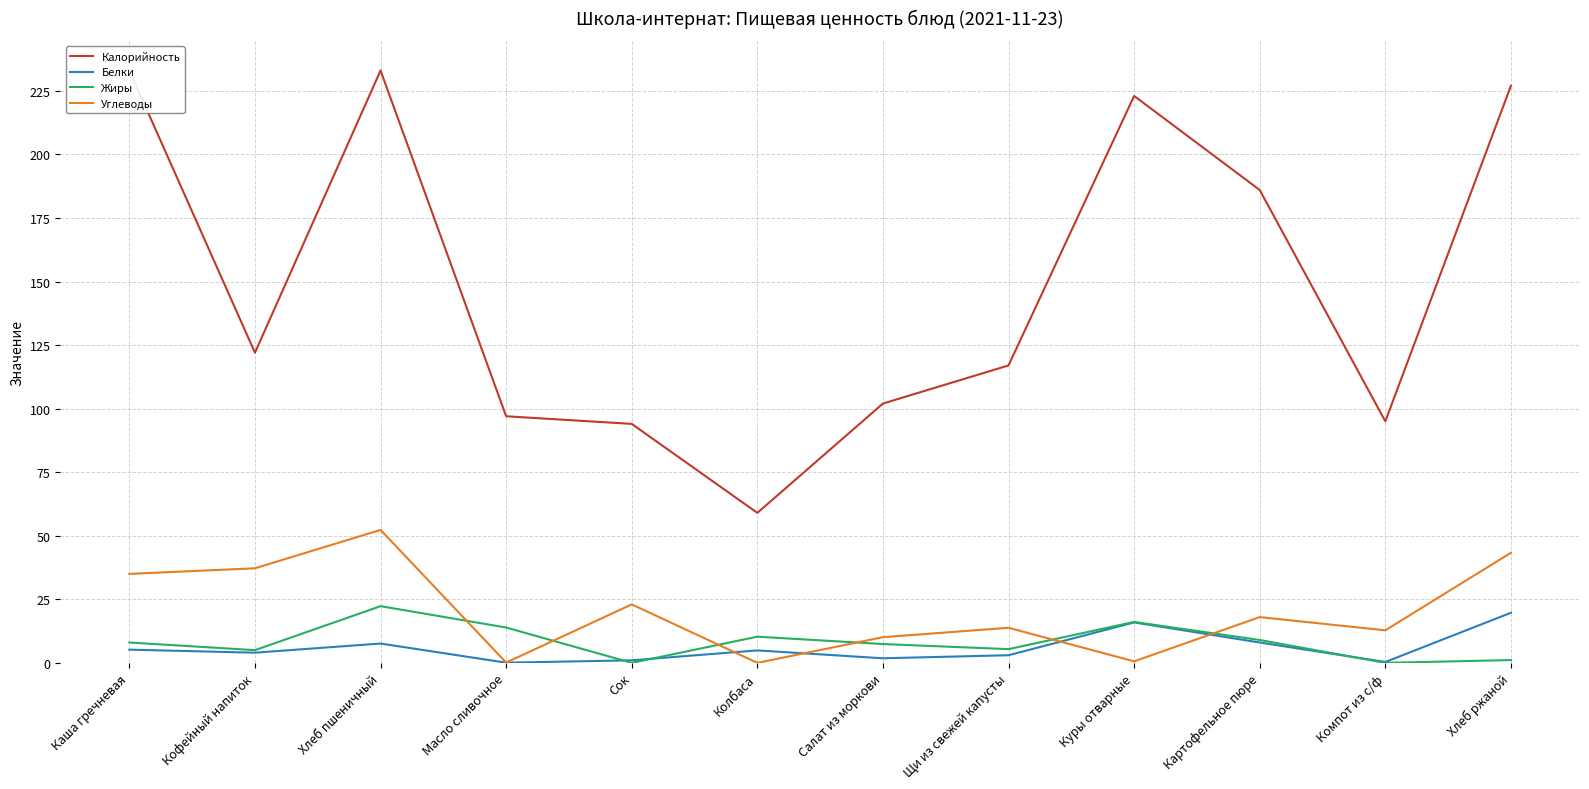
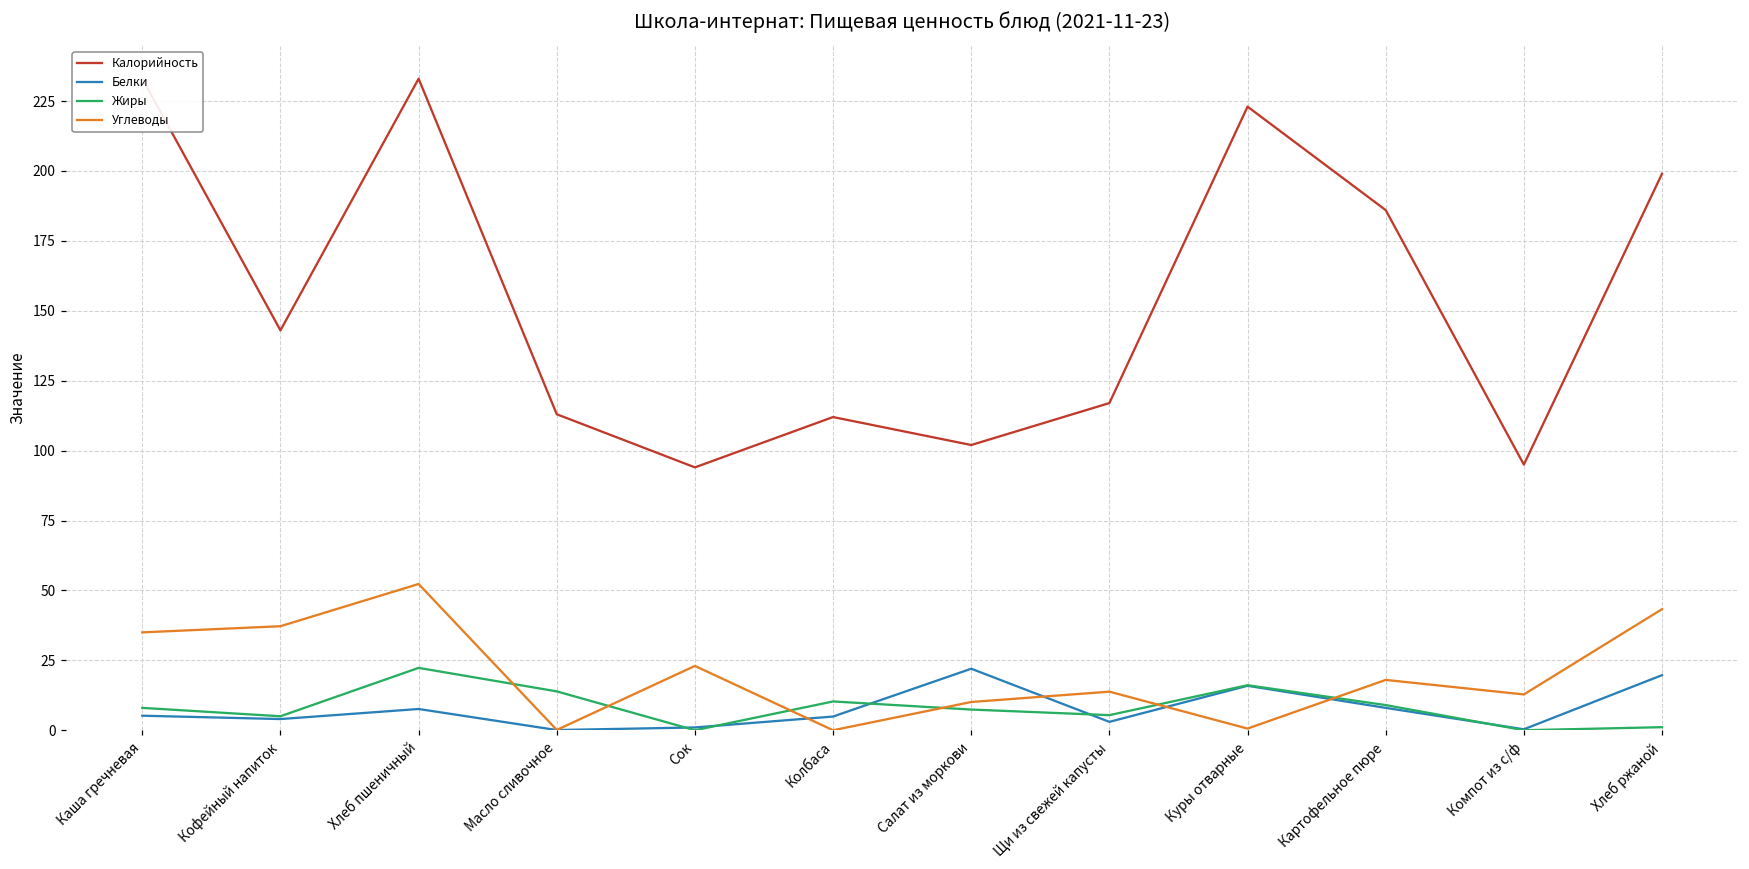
  {
    "Калорийность": {
-     "Кофейный напиток": 122,
+     "Кофейный напиток": 143,
      "Хлеб пшеничный": 233,
-     "Масло сливочное": 97,
+     "Масло сливочное": 113,
      "Сок": 94,
-     "Колбаса": 59,
+     "Колбаса": 112,
      "Салат из моркови": 102,
      "Щи из свежей капусты": 117,
      "Куры отварные": 223,
      "Картофельное пюре": 186,
      "Компот из с/ф": 95,
-     "Хлеб ржаной": 227
+     "Хлеб ржаной": 199
    },
    "Белки": {
      "Каша гречневая": 5,
      "Кофейный напиток": 4,
      "Хлеб пшеничный": 8,
      "Сок": 1,
      "Колбаса": 5,
-     "Салат из моркови": 2,
+     "Салат из моркови": 22,
      "Щи из свежей капусты": 3,
      "Хлеб ржаной": 20
    },
    "Жиры": {
      "Каша гречневая": 8,
      "Кофейный напиток": 5,
      "Хлеб пшеничный": 22,
      "Масло сливочное": 14,
      "Сок": 0,
      "Колбаса": 10,
      "Салат из моркови": 7,
      "Щи из свежей капусты": 5,
      "Хлеб ржаной": 1
    },
    "Углеводы": {
      "Каша гречневая": 35,
      "Кофейный напиток": 37,
      "Хлеб пшеничный": 52,
      "Сок": 23,
      "Колбаса": 0,
      "Салат из моркови": 10,
      "Щи из свежей капусты": 14,
      "Куры отварные": 1,
      "Картофельное пюре": 18,
      "Компот из с/ф": 13,
      "Хлеб ржаной": 43
    }
  }
